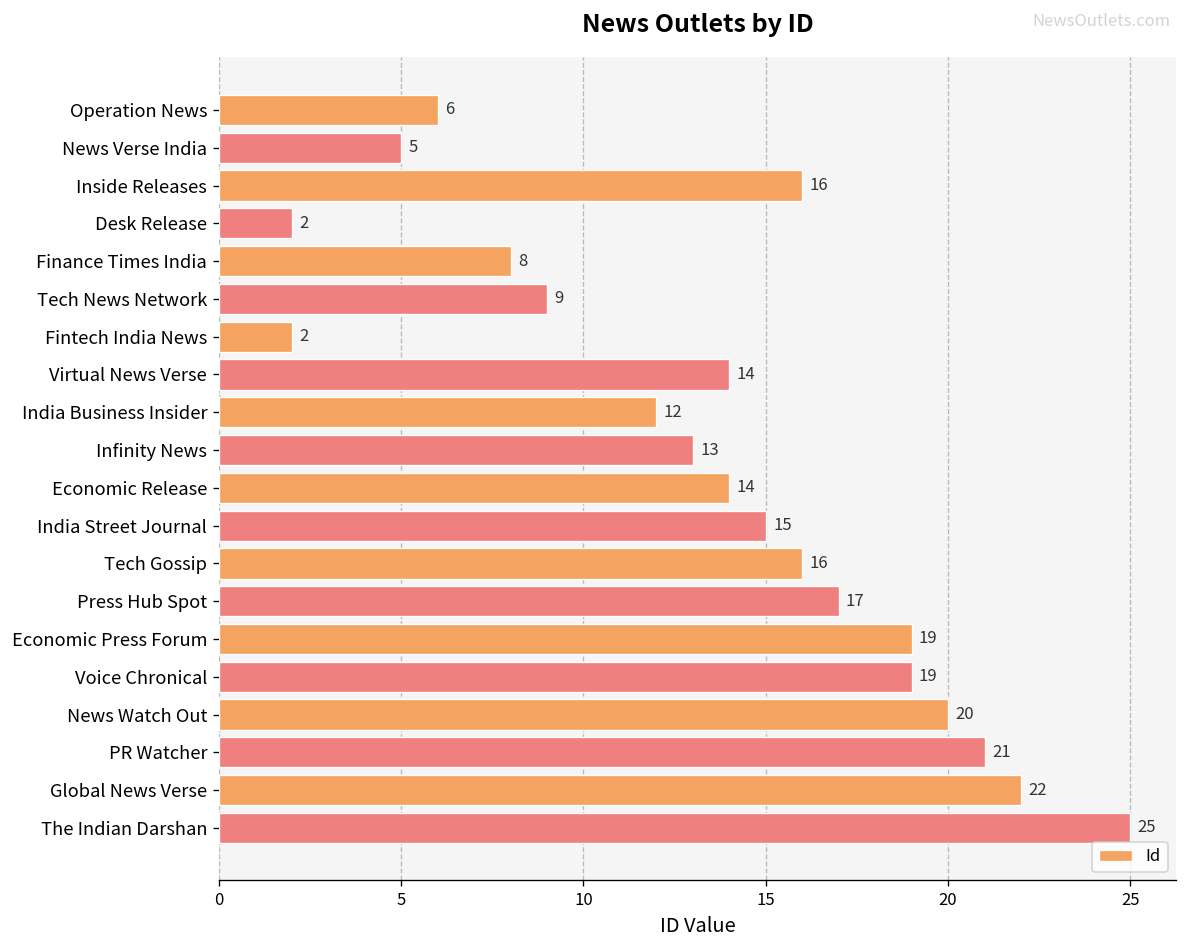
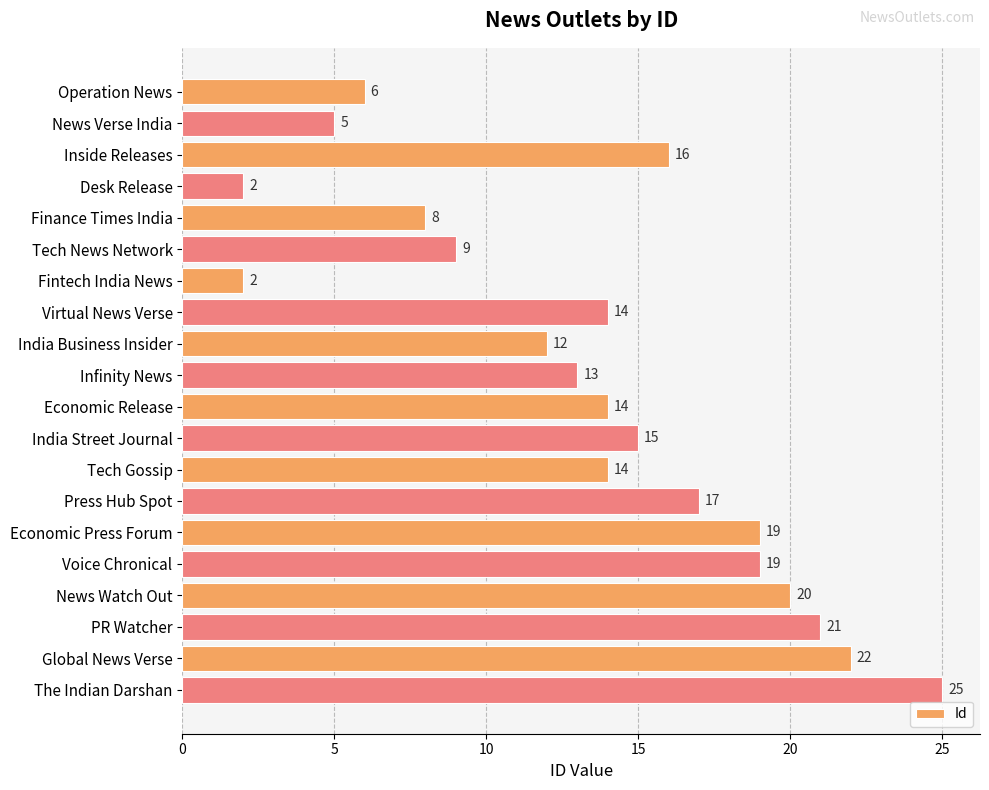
  {
    "Operation News": 6,
    "News Verse India": 5,
    "Inside Releases": 16,
    "Desk Release": 2,
    "Finance Times India": 8,
    "Tech News Network": 9,
    "Fintech India News": 2,
    "Virtual News Verse": 14,
    "India Business Insider": 12,
    "Infinity News": 13,
    "Economic Release": 14,
    "India Street Journal": 15,
-   "Tech Gossip": 16,
+   "Tech Gossip": 14,
    "Press Hub Spot": 17,
    "Economic Press Forum": 19,
    "Voice Chronical": 19,
    "News Watch Out": 20,
    "PR Watcher": 21,
    "Global News Verse": 22,
    "The Indian Darshan": 25
  }
